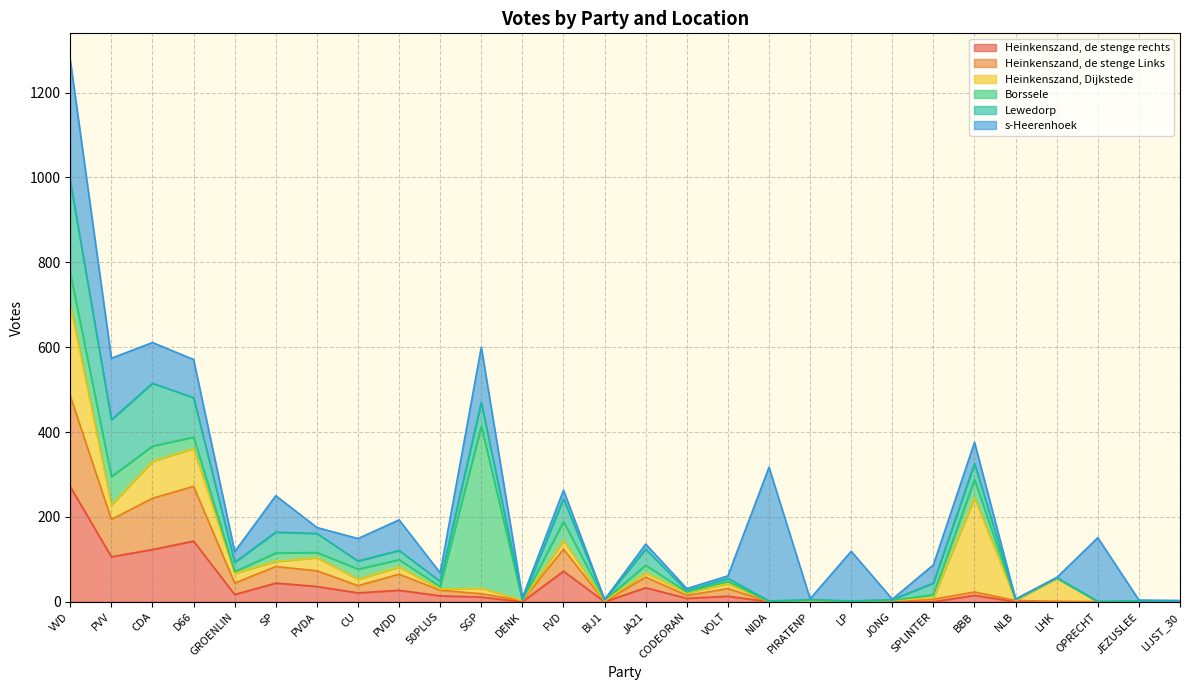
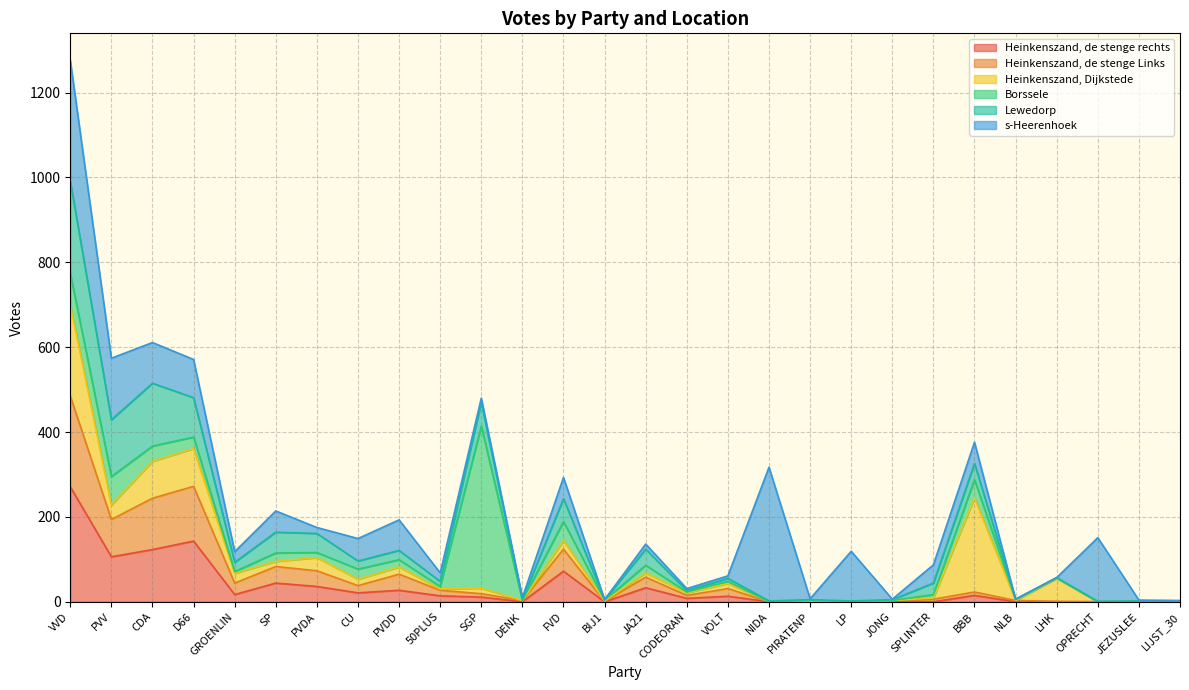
  {
    "Heinkenszand, Dijkstede": {
      "VVD": 220,
      "PVV": 30,
      "CDA": 90,
      "D66": 90,
      "SP": 10,
      "PVDA": 30,
      "CU": 20,
      "PVDD": 20,
      "SGP": 10,
      "FVD": 20,
      "JA21": 10,
      "BBB": 220
    },
    "s-Heerenhoek": {
      "VVD": 290,
      "PVV": 150,
      "CDA": 100,
      "D66": 90,
      "GROENLIN": 30,
-     "SP": 90,
+     "SP": 50,
      "PVDA": 10,
      "CU": 50,
      "PVDD": 70,
      "50PLUS": 20,
-     "SGP": 130,
-     "FVD": 20,
+     "SGP": 10,
+     "FVD": 50,
      "JA21": 10,
      "NIDA": 320,
      "LP": 120,
      "SPLINTER": 40,
      "BBB": 50,
      "OPRECHT": 150
    }
  }
